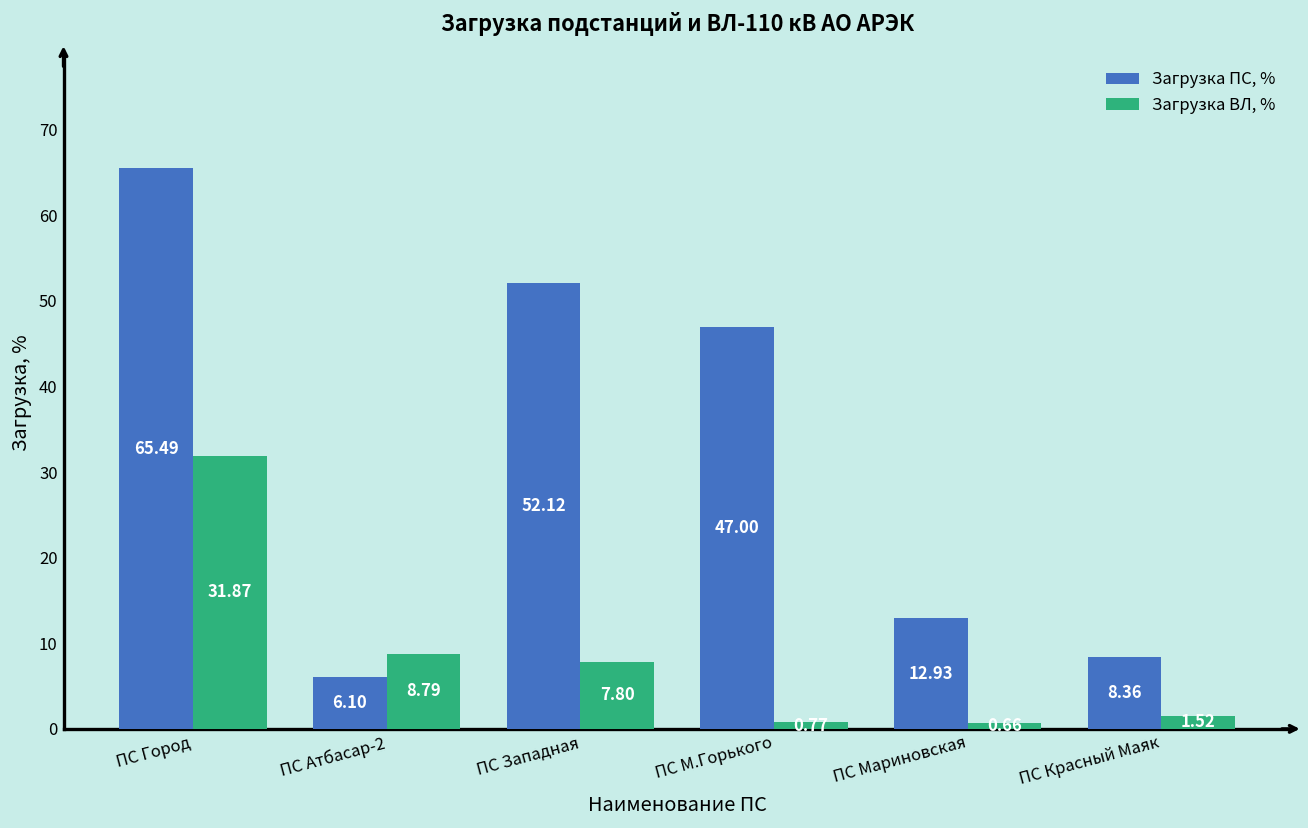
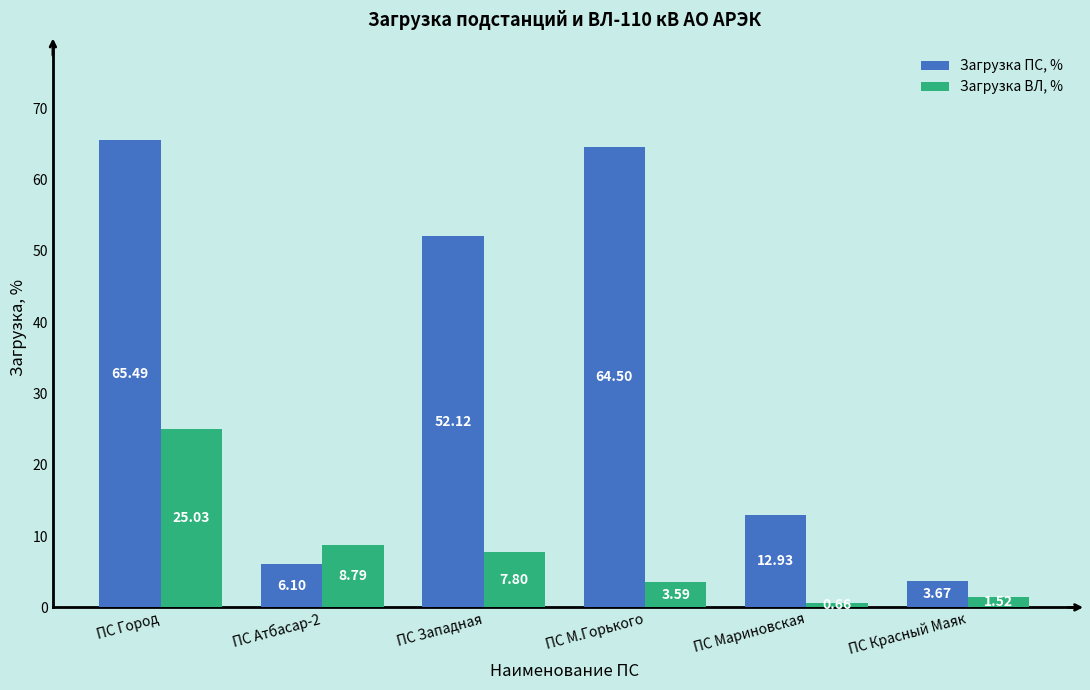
  {
    "Загрузка ПС, %": {
      "ПС Город": 65.49,
      "ПС Атбасар-2": 6.10,
      "ПС Западная": 52.12,
-     "ПС М.Горького": 47.00,
+     "ПС М.Горького": 64.50,
      "ПС Мариновская": 12.93,
-     "ПС Красный Маяк": 8.36
+     "ПС Красный Маяк": 3.67
    },
    "Загрузка ВЛ, %": {
-     "ПС Город": 31.87,
+     "ПС Город": 25.03,
      "ПС Атбасар-2": 8.79,
      "ПС Западная": 7.80,
-     "ПС М.Горького": 0.77,
+     "ПС М.Горького": 3.59,
      "ПС Мариновская": 0.66,
      "ПС Красный Маяк": 1.52
    }
  }
